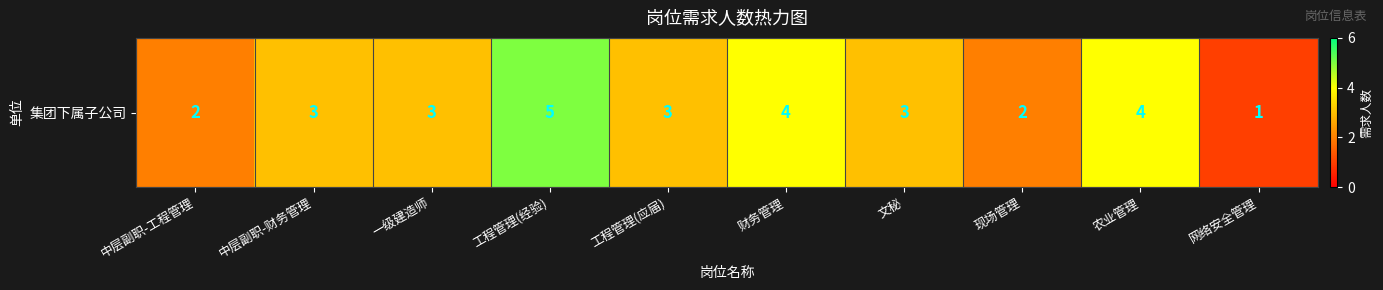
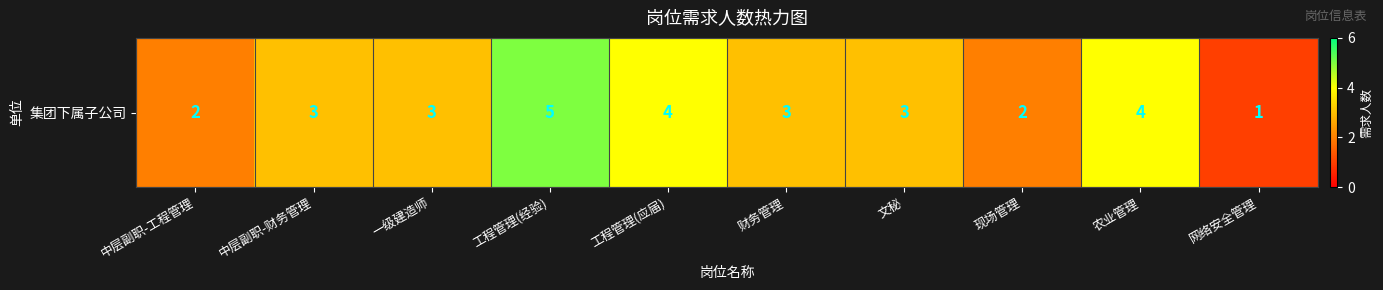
  {
    "集团下属子公司": {
      "中层副职-工程管理": 2,
      "中层副职-财务管理": 3,
      "一级建造师": 3,
      "工程管理(经验)": 5,
-     "工程管理(应届)": 3,
-     "财务管理": 4,
+     "工程管理(应届)": 4,
+     "财务管理": 3,
      "文秘": 3,
      "现场管理": 2,
      "农业管理": 4,
      "网络安全管理": 1
    }
  }
